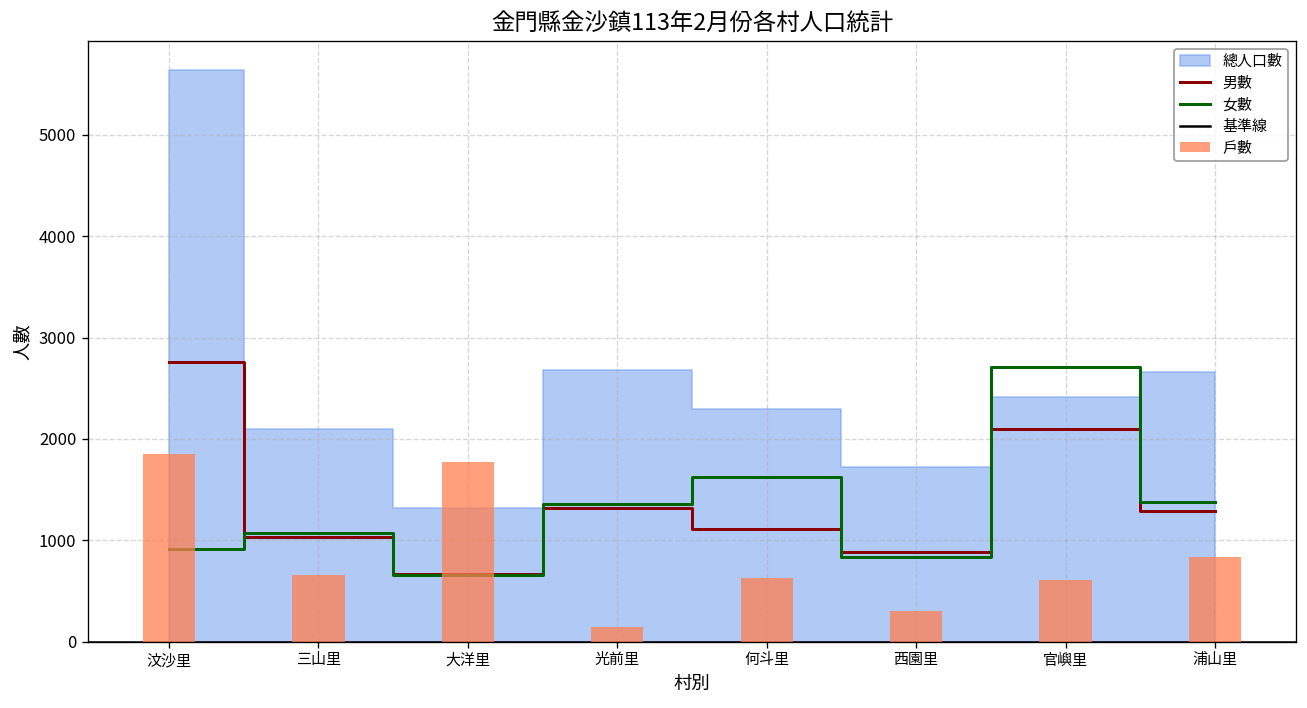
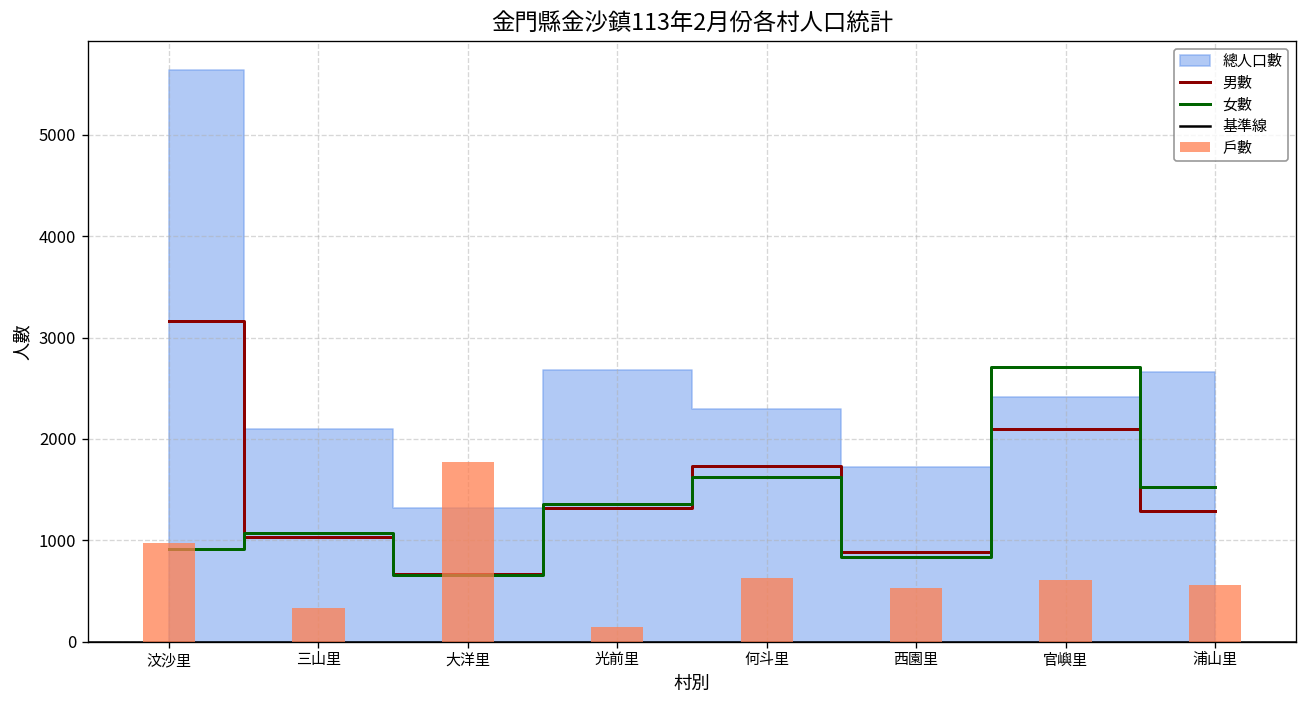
  {
    "男數": {
-     "汶沙里": 2800,
+     "汶沙里": 3200,
      "三山里": 1000,
      "光前里": 1300,
-     "何斗里": 1100,
+     "何斗里": 1700,
      "西園里": 900,
      "官嶼里": 2100,
      "浦山里": 1300
    },
    "戶數": {
-     "汶沙里": 1900,
-     "三山里": 700,
+     "汶沙里": 1000,
+     "三山里": 300,
      "大洋里": 1800,
      "光前里": 100,
      "何斗里": 600,
-     "西園里": 300,
+     "西園里": 500,
      "官嶼里": 600,
-     "浦山里": 800
+     "浦山里": 600
    },
    "女數": {
      "汶沙里": 900,
      "三山里": 1100,
      "光前里": 1400,
      "何斗里": 1600,
      "西園里": 800,
      "官嶼里": 2700,
-     "浦山里": 1400
+     "浦山里": 1500
    }
  }
